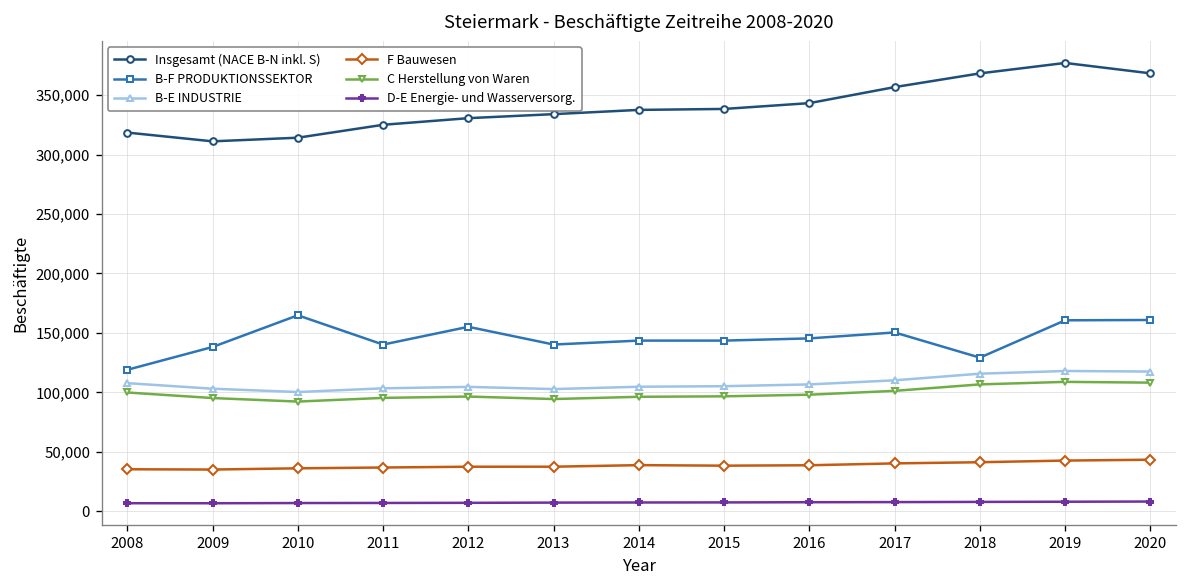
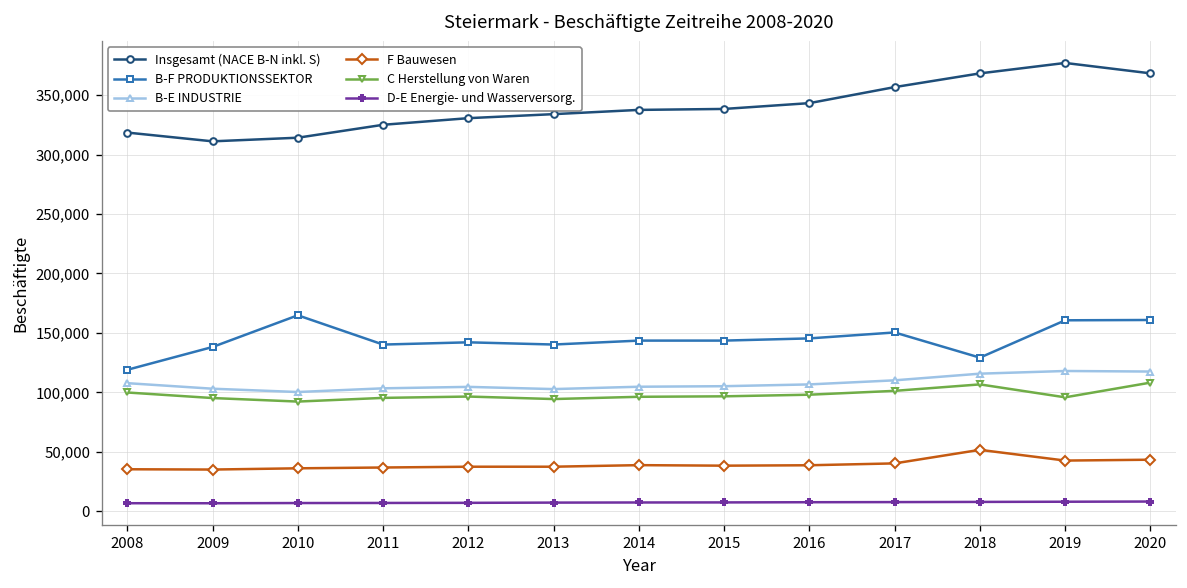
  {
    "Insgesamt (NACE B-N inkl. S)": {
      "2008": "320,000",
      "2009": "310,000",
      "2010": "310,000",
      "2011": "330,000",
      "2012": "330,000",
      "2013": "330,000",
      "2014": "340,000",
      "2015": "340,000",
      "2016": "340,000",
      "2017": "360,000",
      "2018": "370,000",
      "2019": "380,000",
      "2020": "370,000"
    },
    "B-F PRODUKTIONSSEKTOR": {
      "2008": "120,000",
      "2009": "140,000",
      "2010": "160,000",
      "2011": "140,000",
-     "2012": "160,000",
+     "2012": "140,000",
      "2013": "140,000",
      "2014": "140,000",
      "2015": "140,000",
      "2016": "150,000",
      "2017": "150,000",
      "2018": "130,000",
      "2019": "160,000",
      "2020": "160,000"
    },
    "B-E INDUSTRIE": {
      "2008": "110,000",
      "2009": "100,000",
      "2010": "100,000",
      "2011": "100,000",
      "2012": "100,000",
      "2013": "100,000",
      "2014": "100,000",
      "2015": "110,000",
      "2016": "110,000",
      "2017": "110,000",
      "2018": "120,000",
      "2019": "120,000",
      "2020": "120,000"
    },
    "F Bauwesen": {
      "2008": "40,000",
      "2009": "40,000",
      "2010": "40,000",
      "2011": "40,000",
      "2012": "40,000",
      "2013": "40,000",
      "2014": "40,000",
      "2015": "40,000",
      "2016": "40,000",
      "2017": "40,000",
-     "2018": "40,000",
+     "2018": "50,000",
      "2019": "40,000",
      "2020": "40,000"
    },
    "C Herstellung von Waren": {
      "2008": "100,000",
      "2009": "100,000",
      "2010": "90,000",
      "2011": "100,000",
      "2012": "100,000",
      "2013": "90,000",
      "2014": "100,000",
      "2015": "100,000",
      "2016": "100,000",
      "2017": "100,000",
      "2018": "110,000",
-     "2019": "110,000",
+     "2019": "100,000",
      "2020": "110,000"
    },
    "D-E Energie- und Wasserversorg.": {
      "2008": "10,000",
      "2009": "10,000",
      "2010": "10,000",
      "2011": "10,000",
      "2012": "10,000",
      "2013": "10,000",
      "2014": "10,000",
      "2015": "10,000",
      "2016": "10,000",
      "2017": "10,000",
      "2018": "10,000",
      "2019": "10,000",
      "2020": "10,000"
    }
  }
